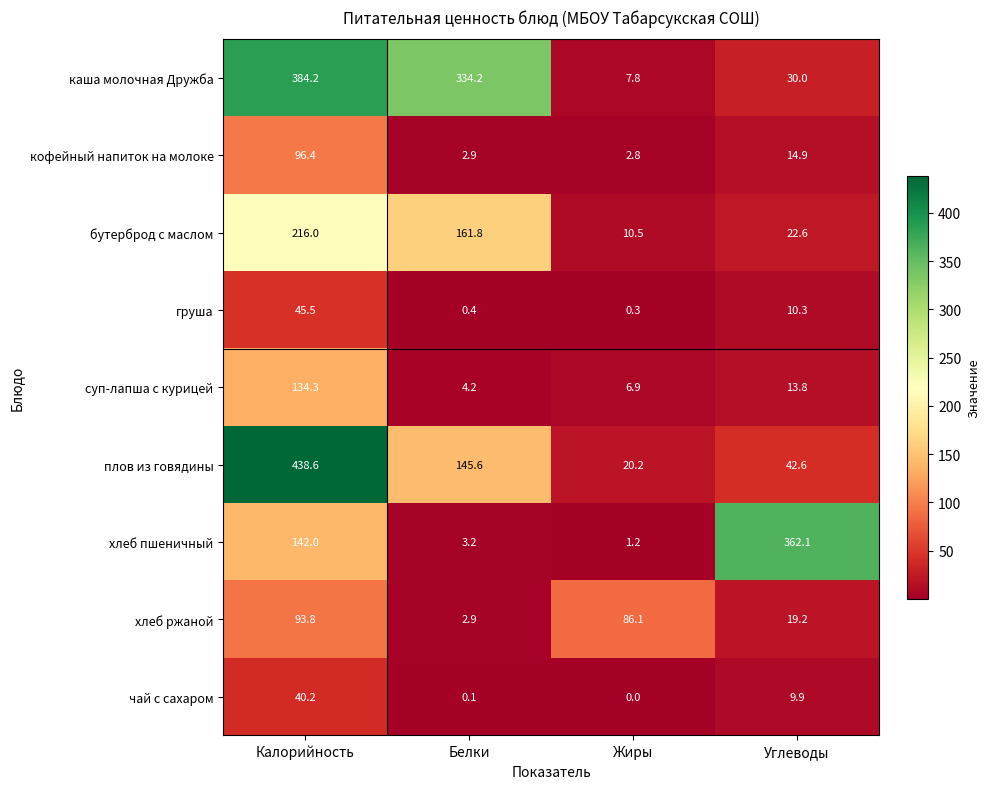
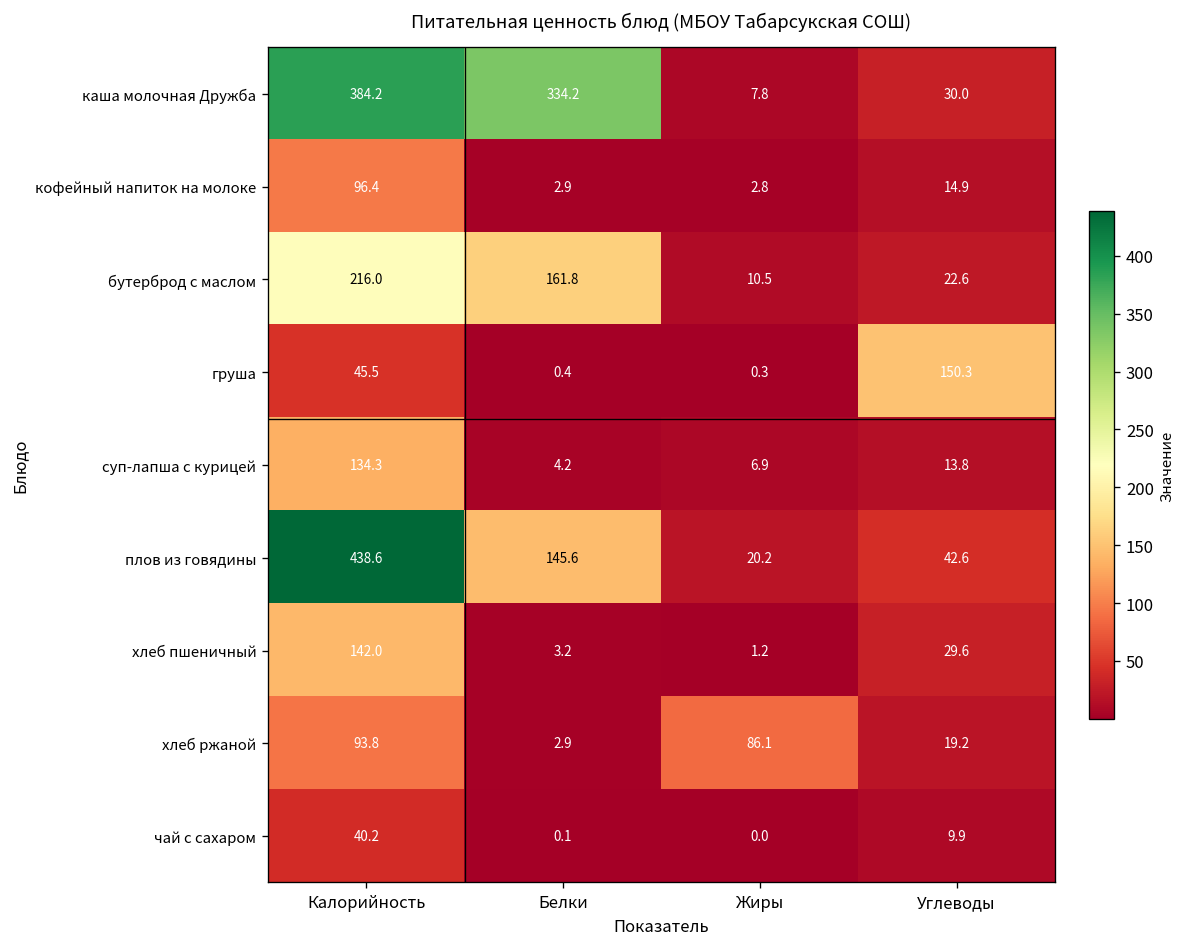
  {
    "каша молочная Дружба": {
      "Калорийность": 384.2,
      "Белки": 334.2,
      "Жиры": 7.8,
      "Углеводы": 30.0
    },
    "кофейный напиток на молоке": {
      "Калорийность": 96.4,
      "Белки": 2.9,
      "Жиры": 2.8,
      "Углеводы": 14.9
    },
    "бутерброд с маслом": {
      "Калорийность": 216.0,
      "Белки": 161.8,
      "Жиры": 10.5,
      "Углеводы": 22.6
    },
    "груша": {
      "Калорийность": 45.5,
      "Белки": 0.4,
      "Жиры": 0.3,
-     "Углеводы": 10.3
+     "Углеводы": 150.3
    },
    "суп-лапша с курицей": {
      "Калорийность": 134.3,
      "Белки": 4.2,
      "Жиры": 6.9,
      "Углеводы": 13.8
    },
    "плов из говядины": {
      "Калорийность": 438.6,
      "Белки": 145.6,
      "Жиры": 20.2,
      "Углеводы": 42.6
    },
    "хлеб пшеничный": {
      "Калорийность": 142.0,
      "Белки": 3.2,
      "Жиры": 1.2,
-     "Углеводы": 362.1
+     "Углеводы": 29.6
    },
    "хлеб ржаной": {
      "Калорийность": 93.8,
      "Белки": 2.9,
      "Жиры": 86.1,
      "Углеводы": 19.2
    },
    "чай с сахаром": {
      "Калорийность": 40.2,
      "Белки": 0.1,
      "Жиры": 0.0,
      "Углеводы": 9.9
    }
  }
